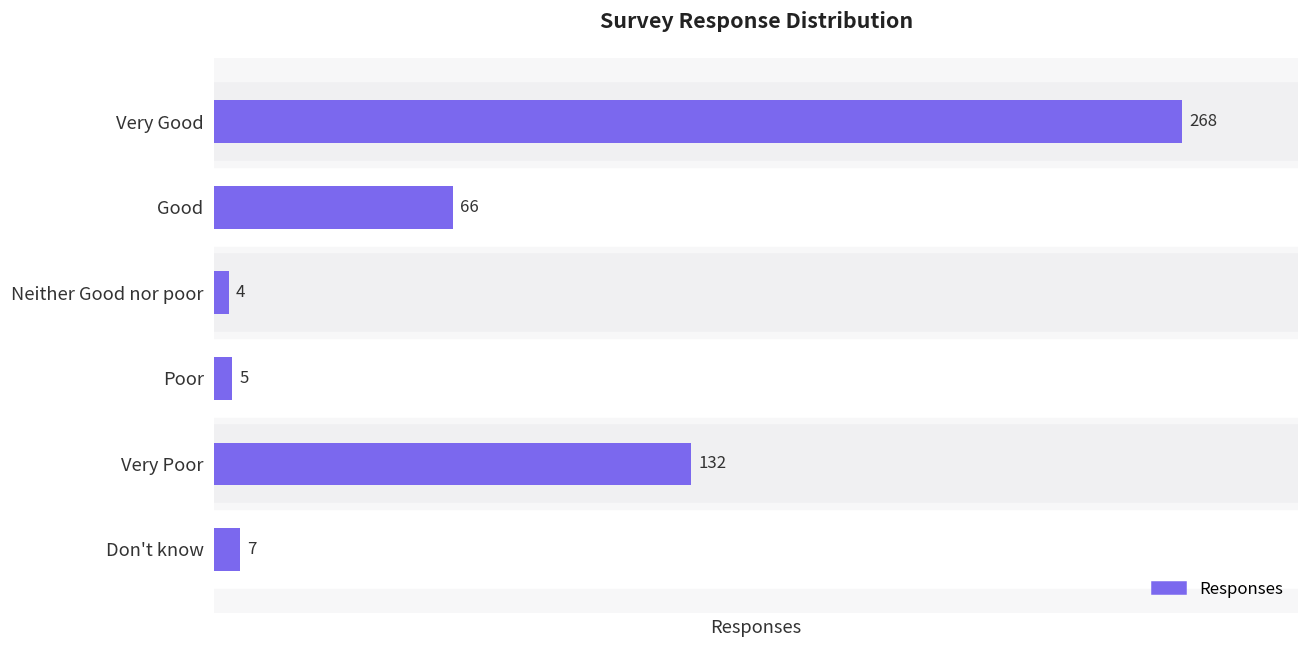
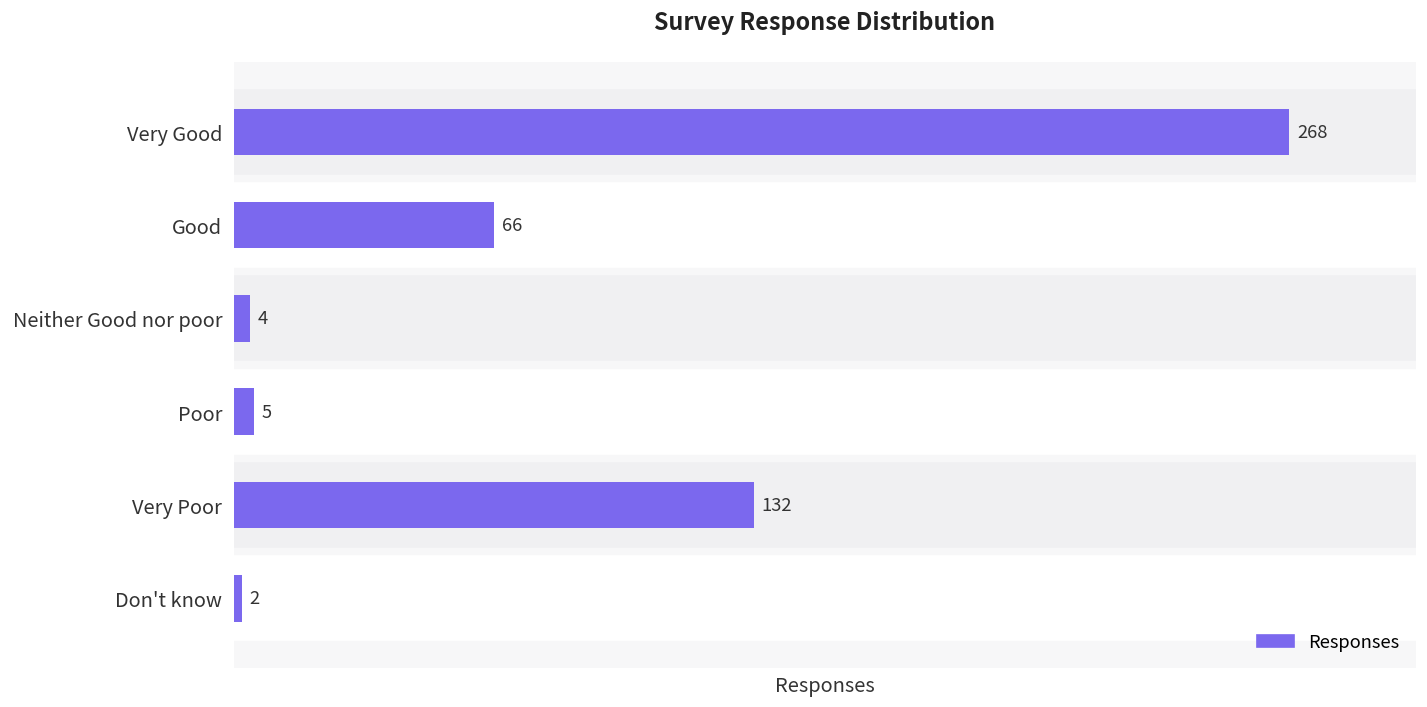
  {
    "Very Good": 268,
    "Good": 66,
    "Neither Good nor poor": 4,
    "Poor": 5,
    "Very Poor": 132,
-   "Don't know": 7
+   "Don't know": 2
  }
